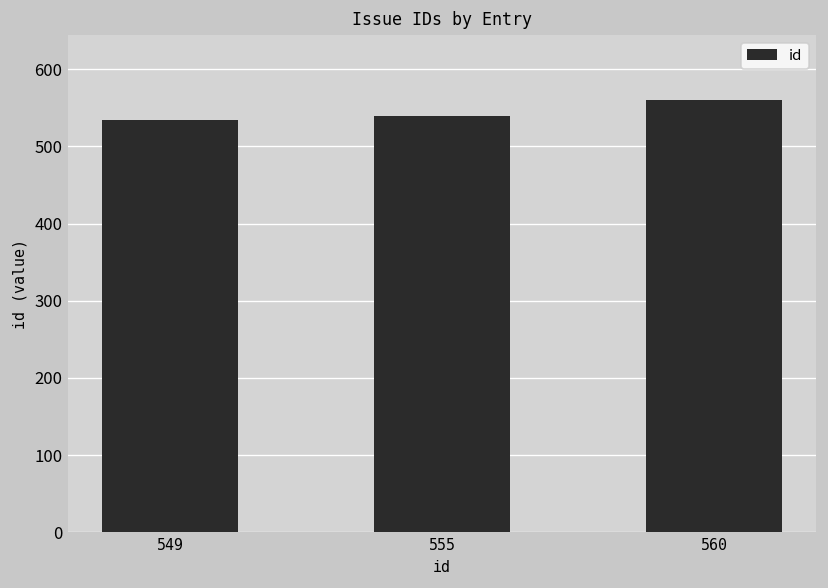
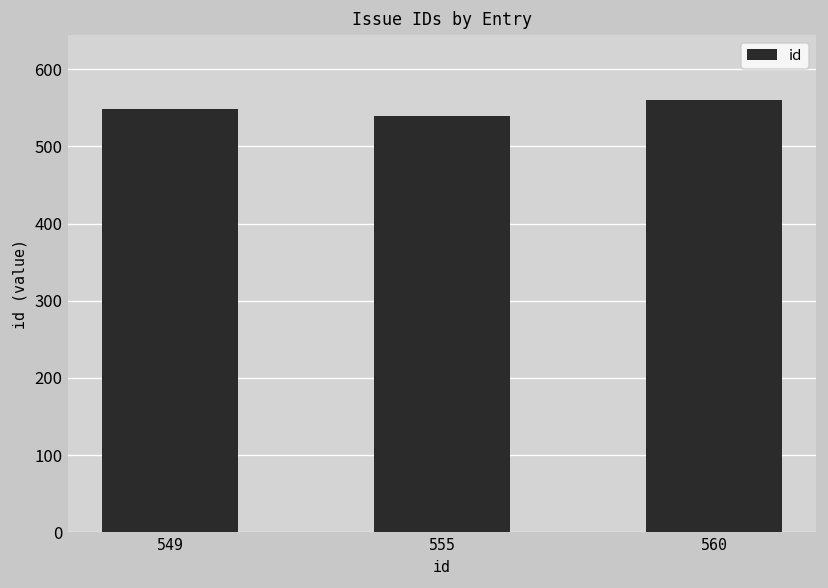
  {
-   "549": 530,
+   "549": 550,
    "555": 540,
    "560": 560
  }
